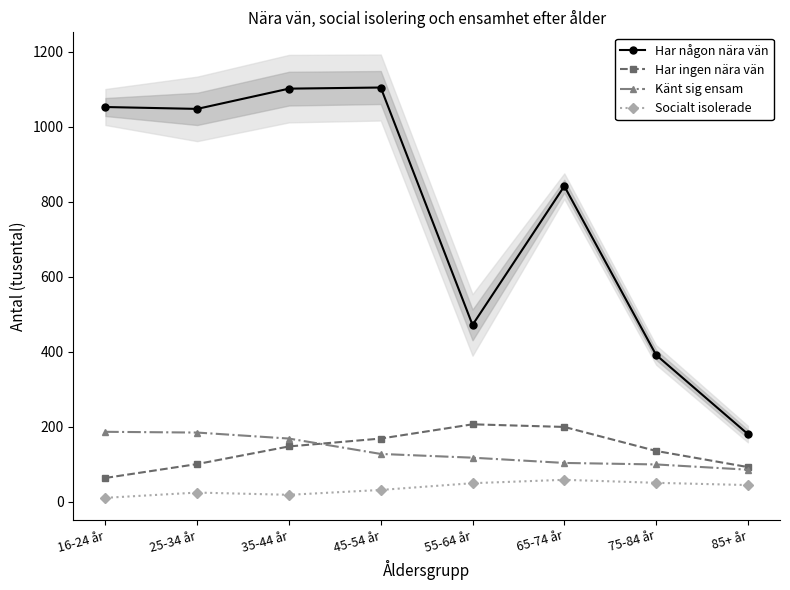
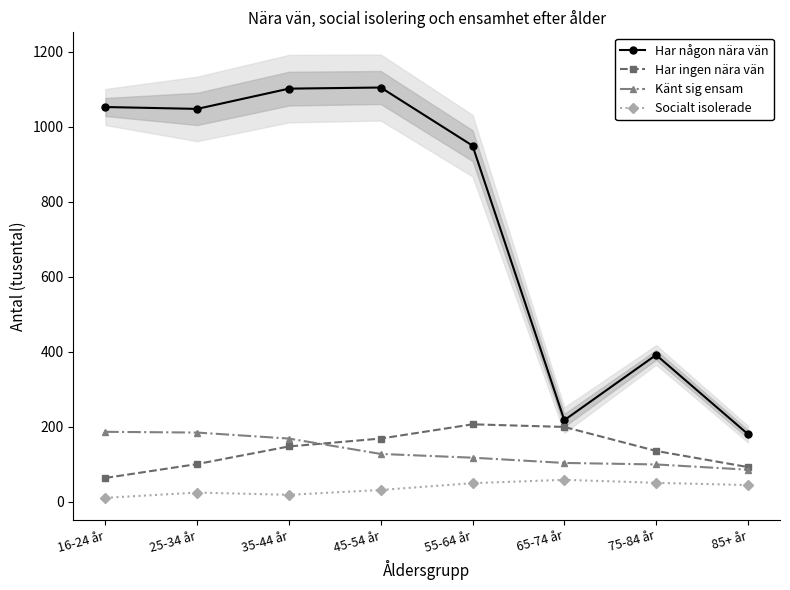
  {
    "Har någon nära vän": {
      "16-24 år": 1050,
      "25-34 år": 1050,
      "35-44 år": 1100,
      "45-54 år": 1110,
-     "55-64 år": 470,
-     "65-74 år": 840,
+     "55-64 år": 950,
+     "65-74 år": 220,
      "75-84 år": 390,
      "85+ år": 180
    }
  }
